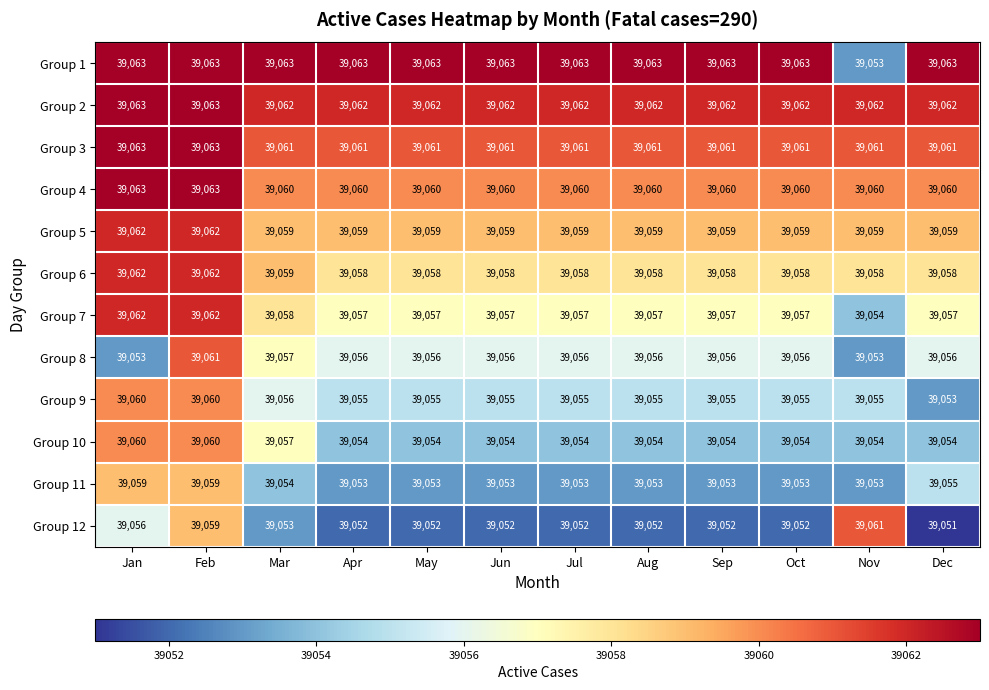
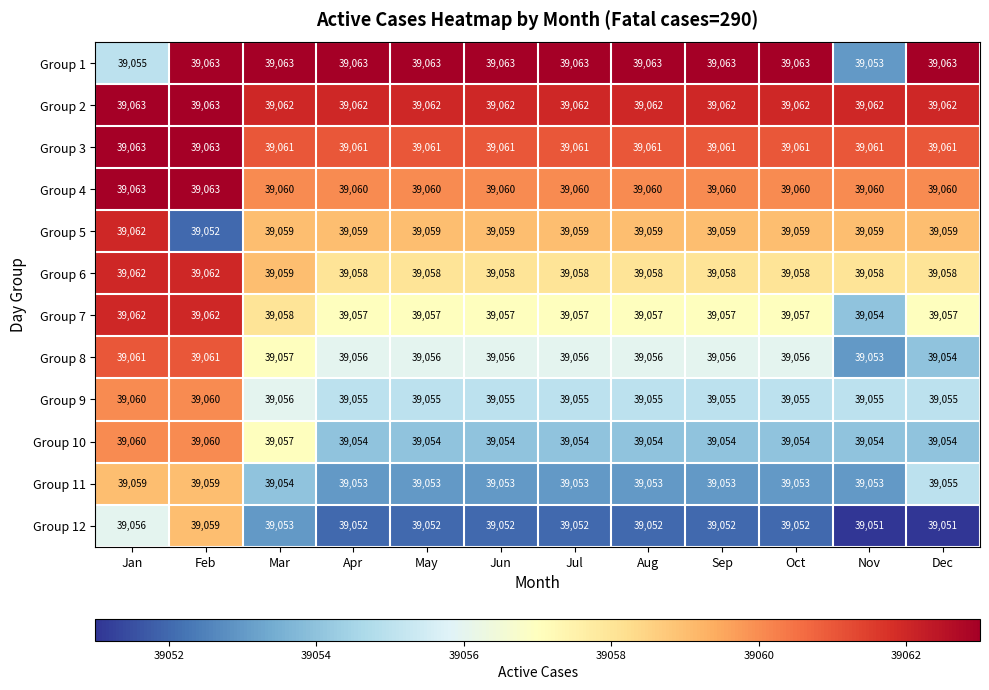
  {
    "Group 1": {
-     "Jan": "39,063",
+     "Jan": "39,055",
      "Feb": "39,063",
      "Mar": "39,063",
      "Apr": "39,063",
      "May": "39,063",
      "Jun": "39,063",
      "Jul": "39,063",
      "Aug": "39,063",
      "Sep": "39,063",
      "Oct": "39,063",
      "Nov": "39,053",
      "Dec": "39,063"
    },
    "Group 2": {
      "Jan": "39,063",
      "Feb": "39,063",
      "Mar": "39,062",
      "Apr": "39,062",
      "May": "39,062",
      "Jun": "39,062",
      "Jul": "39,062",
      "Aug": "39,062",
      "Sep": "39,062",
      "Oct": "39,062",
      "Nov": "39,062",
      "Dec": "39,062"
    },
    "Group 3": {
      "Jan": "39,063",
      "Feb": "39,063",
      "Mar": "39,061",
      "Apr": "39,061",
      "May": "39,061",
      "Jun": "39,061",
      "Jul": "39,061",
      "Aug": "39,061",
      "Sep": "39,061",
      "Oct": "39,061",
      "Nov": "39,061",
      "Dec": "39,061"
    },
    "Group 4": {
      "Jan": "39,063",
      "Feb": "39,063",
      "Mar": "39,060",
      "Apr": "39,060",
      "May": "39,060",
      "Jun": "39,060",
      "Jul": "39,060",
      "Aug": "39,060",
      "Sep": "39,060",
      "Oct": "39,060",
      "Nov": "39,060",
      "Dec": "39,060"
    },
    "Group 5": {
      "Jan": "39,062",
-     "Feb": "39,062",
+     "Feb": "39,052",
      "Mar": "39,059",
      "Apr": "39,059",
      "May": "39,059",
      "Jun": "39,059",
      "Jul": "39,059",
      "Aug": "39,059",
      "Sep": "39,059",
      "Oct": "39,059",
      "Nov": "39,059",
      "Dec": "39,059"
    },
    "Group 6": {
      "Jan": "39,062",
      "Feb": "39,062",
      "Mar": "39,059",
      "Apr": "39,058",
      "May": "39,058",
      "Jun": "39,058",
      "Jul": "39,058",
      "Aug": "39,058",
      "Sep": "39,058",
      "Oct": "39,058",
      "Nov": "39,058",
      "Dec": "39,058"
    },
    "Group 7": {
      "Jan": "39,062",
      "Feb": "39,062",
      "Mar": "39,058",
      "Apr": "39,057",
      "May": "39,057",
      "Jun": "39,057",
      "Jul": "39,057",
      "Aug": "39,057",
      "Sep": "39,057",
      "Oct": "39,057",
      "Nov": "39,054",
      "Dec": "39,057"
    },
    "Group 8": {
-     "Jan": "39,053",
+     "Jan": "39,061",
      "Feb": "39,061",
      "Mar": "39,057",
      "Apr": "39,056",
      "May": "39,056",
      "Jun": "39,056",
      "Jul": "39,056",
      "Aug": "39,056",
      "Sep": "39,056",
      "Oct": "39,056",
      "Nov": "39,053",
-     "Dec": "39,056"
+     "Dec": "39,054"
    },
    "Group 9": {
      "Jan": "39,060",
      "Feb": "39,060",
      "Mar": "39,056",
      "Apr": "39,055",
      "May": "39,055",
      "Jun": "39,055",
      "Jul": "39,055",
      "Aug": "39,055",
      "Sep": "39,055",
      "Oct": "39,055",
      "Nov": "39,055",
-     "Dec": "39,053"
+     "Dec": "39,055"
    },
    "Group 10": {
      "Jan": "39,060",
      "Feb": "39,060",
      "Mar": "39,057",
      "Apr": "39,054",
      "May": "39,054",
      "Jun": "39,054",
      "Jul": "39,054",
      "Aug": "39,054",
      "Sep": "39,054",
      "Oct": "39,054",
      "Nov": "39,054",
      "Dec": "39,054"
    },
    "Group 11": {
      "Jan": "39,059",
      "Feb": "39,059",
      "Mar": "39,054",
      "Apr": "39,053",
      "May": "39,053",
      "Jun": "39,053",
      "Jul": "39,053",
      "Aug": "39,053",
      "Sep": "39,053",
      "Oct": "39,053",
      "Nov": "39,053",
      "Dec": "39,055"
    },
    "Group 12": {
      "Jan": "39,056",
      "Feb": "39,059",
      "Mar": "39,053",
      "Apr": "39,052",
      "May": "39,052",
      "Jun": "39,052",
      "Jul": "39,052",
      "Aug": "39,052",
      "Sep": "39,052",
      "Oct": "39,052",
-     "Nov": "39,061",
+     "Nov": "39,051",
      "Dec": "39,051"
    }
  }
